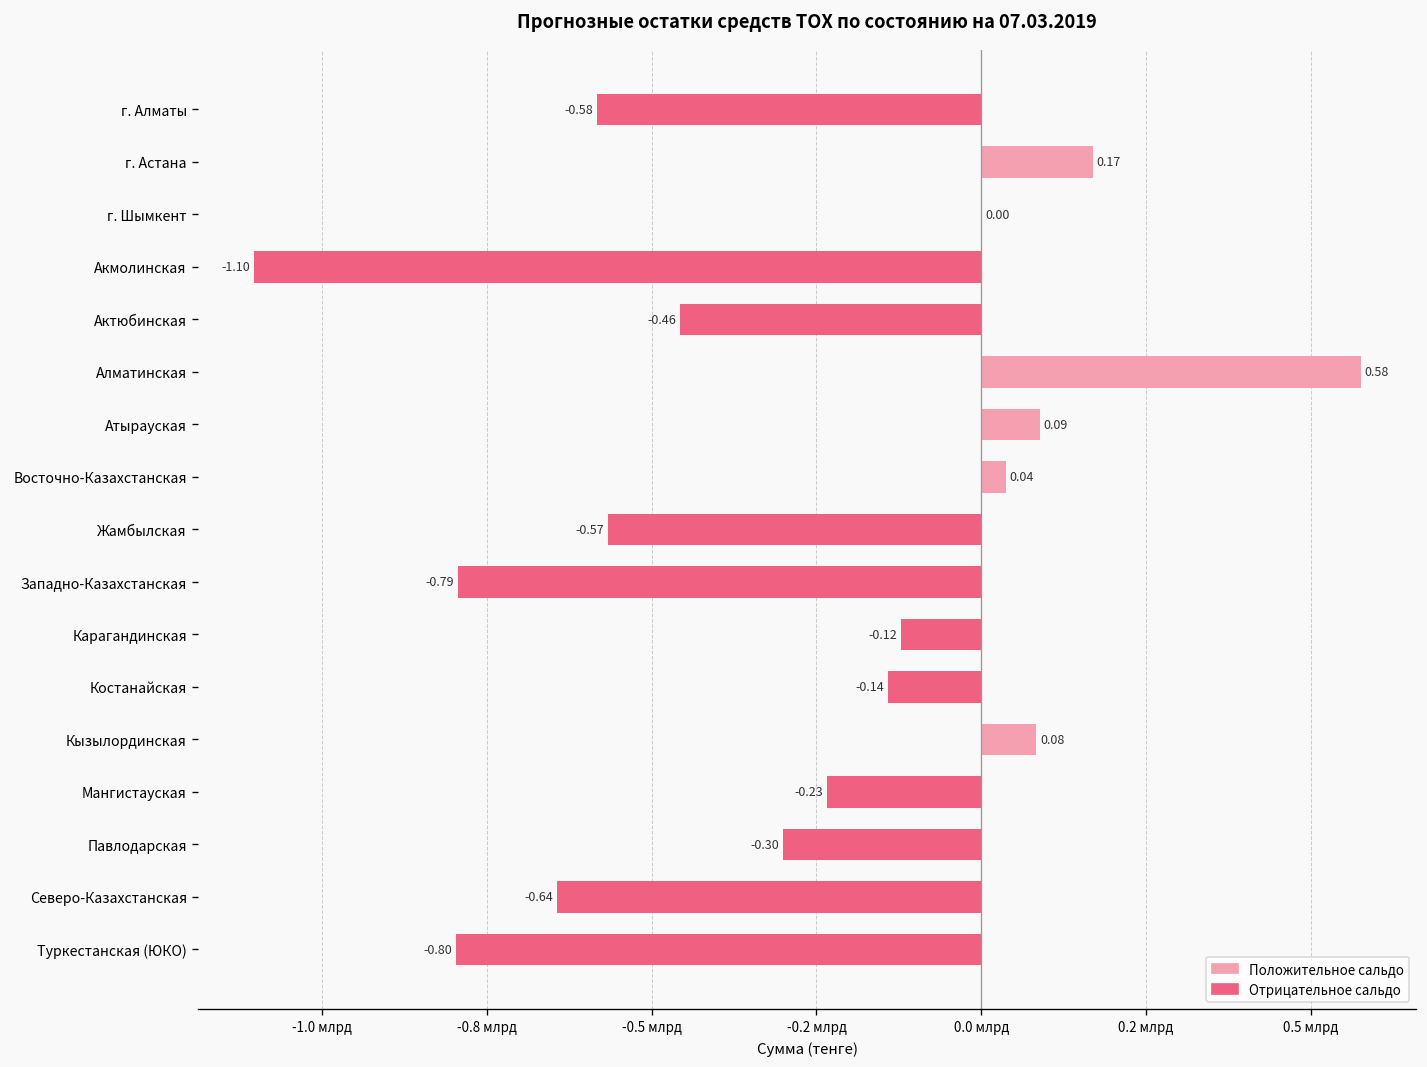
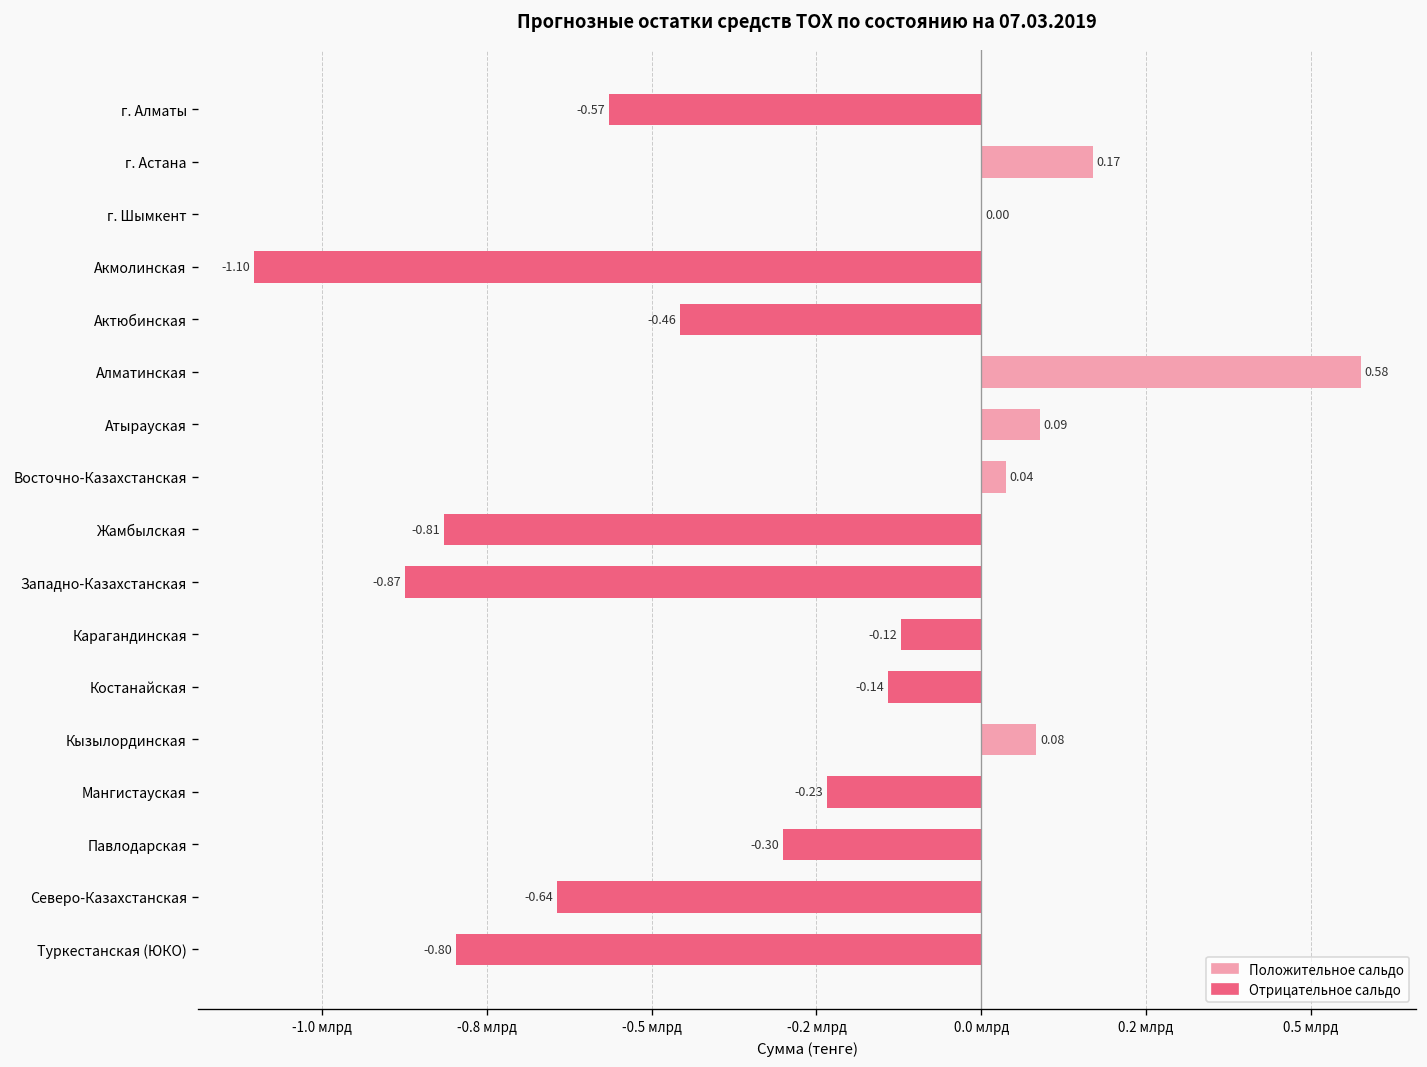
  {
-   "г. Алматы": -0.58,
+   "г. Алматы": -0.57,
    "г. Шымкент": 0.00,
-   "Жамбылская": -0.57,
-   "Западно-Казахстанская": -0.79
+   "Жамбылская": -0.81,
+   "Западно-Казахстанская": -0.87
  }
